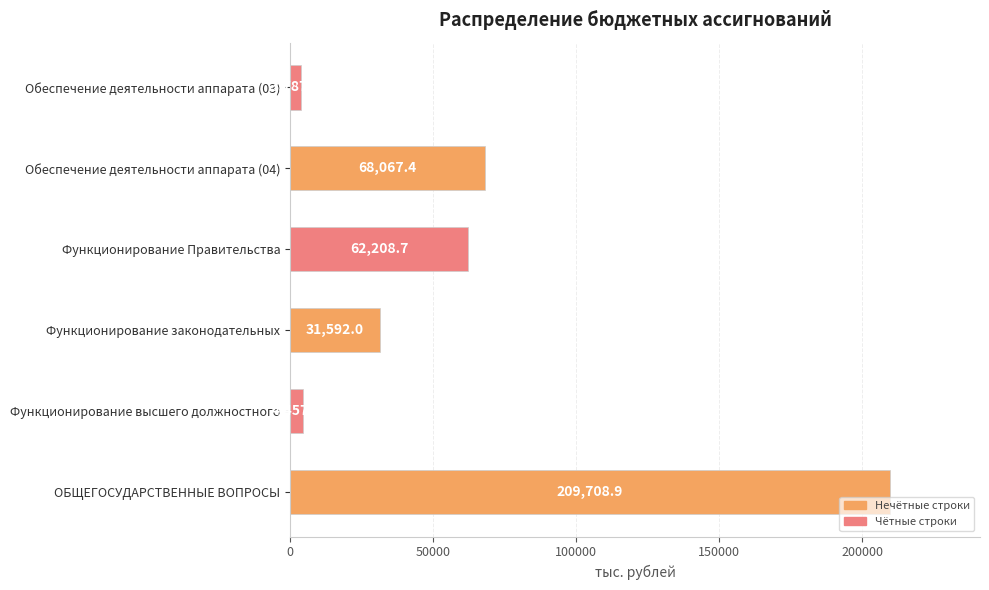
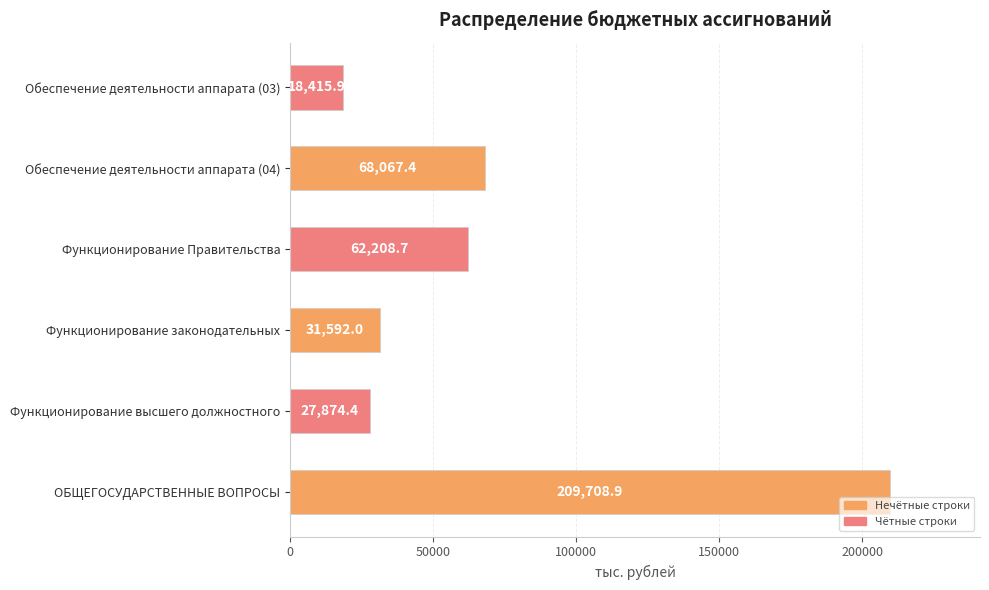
  {
-   "Обеспечение деятельности аппарата (03)": 4000,
-   "Функционирование высшего должностного": 4000
+   "Обеспечение деятельности аппарата (03)": 18000,
+   "Функционирование высшего должностного": 28000
  }
